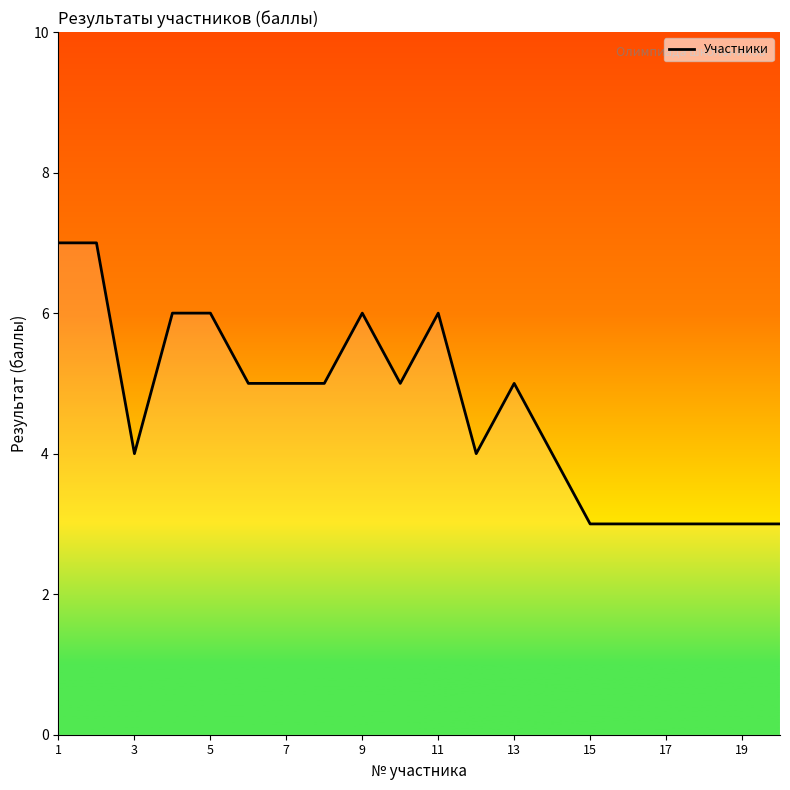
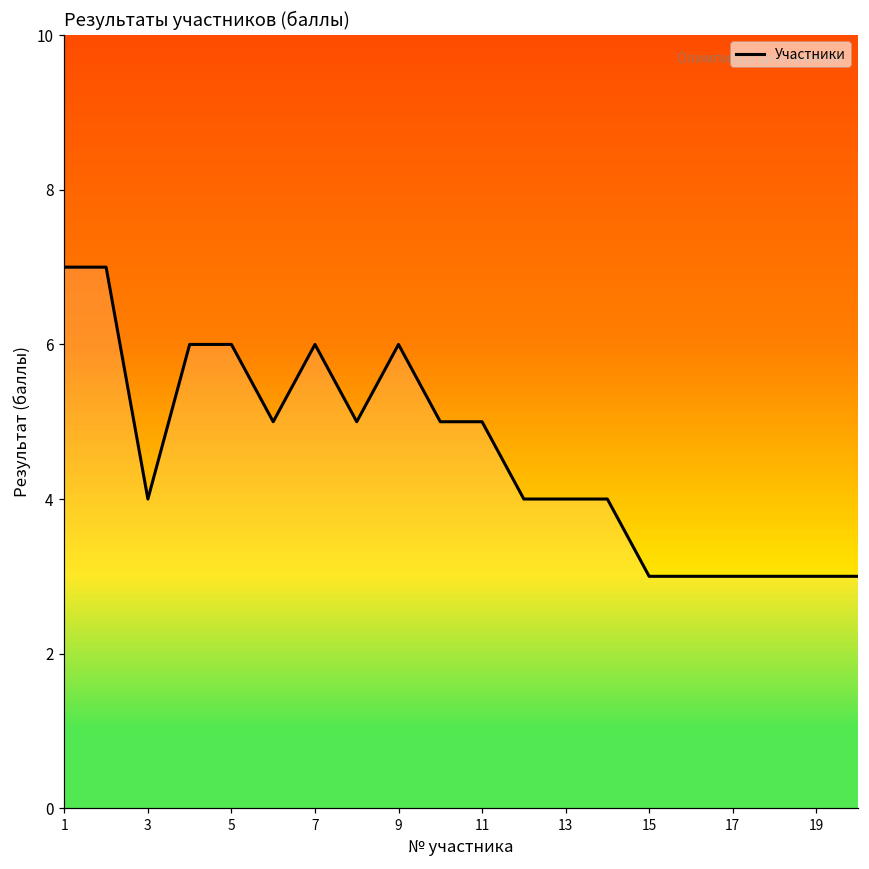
  {
    "1": 7,
    "3": 4,
    "5": 6,
-   "7": 5,
+   "7": 6,
    "9": 6,
-   "11": 6,
-   "13": 5,
+   "11": 5,
+   "13": 4,
    "15": 3,
    "17": 3,
    "19": 3
  }
